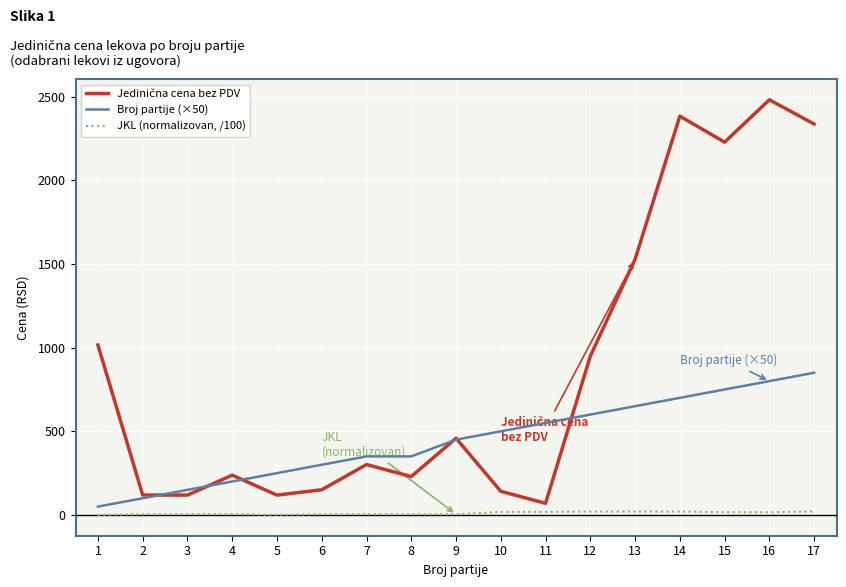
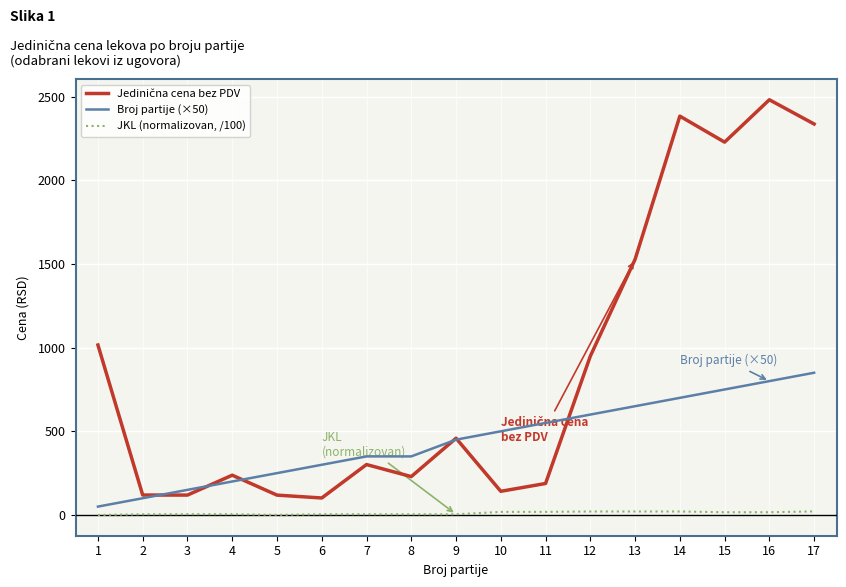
  {
    "Jedinična cena bez PDV": {
      "1": 1020,
      "2": 120,
      "3": 120,
      "4": 240,
      "5": 120,
-     "6": 150,
+     "6": 100,
      "7": 300,
      "8": 230,
      "10": 140,
-     "11": 70,
+     "11": 190,
      "12": 950,
      "13": 1530,
      "14": 2380,
      "15": 2230,
      "16": 2480,
      "17": 2340
    },
    "Broj partije (×50)": {
      "1": 50,
      "2": 100,
      "3": 150,
      "4": 200,
      "5": 250,
      "6": 300,
      "7": 350,
      "8": 350,
      "10": 500,
      "11": 550,
      "12": 600,
      "13": 650,
      "14": 700,
      "15": 750,
      "17": 850
    },
    "JKL (normalizovan, /100)": {
      "1": 0,
      "2": 0,
      "3": 0,
      "4": 0,
      "5": 0,
      "6": 0,
      "7": 0,
      "8": 0,
      "9": 0,
      "10": 20,
      "11": 20,
      "12": 20,
      "13": 20,
      "14": 20,
      "15": 20,
      "16": 20,
      "17": 20
    }
  }
